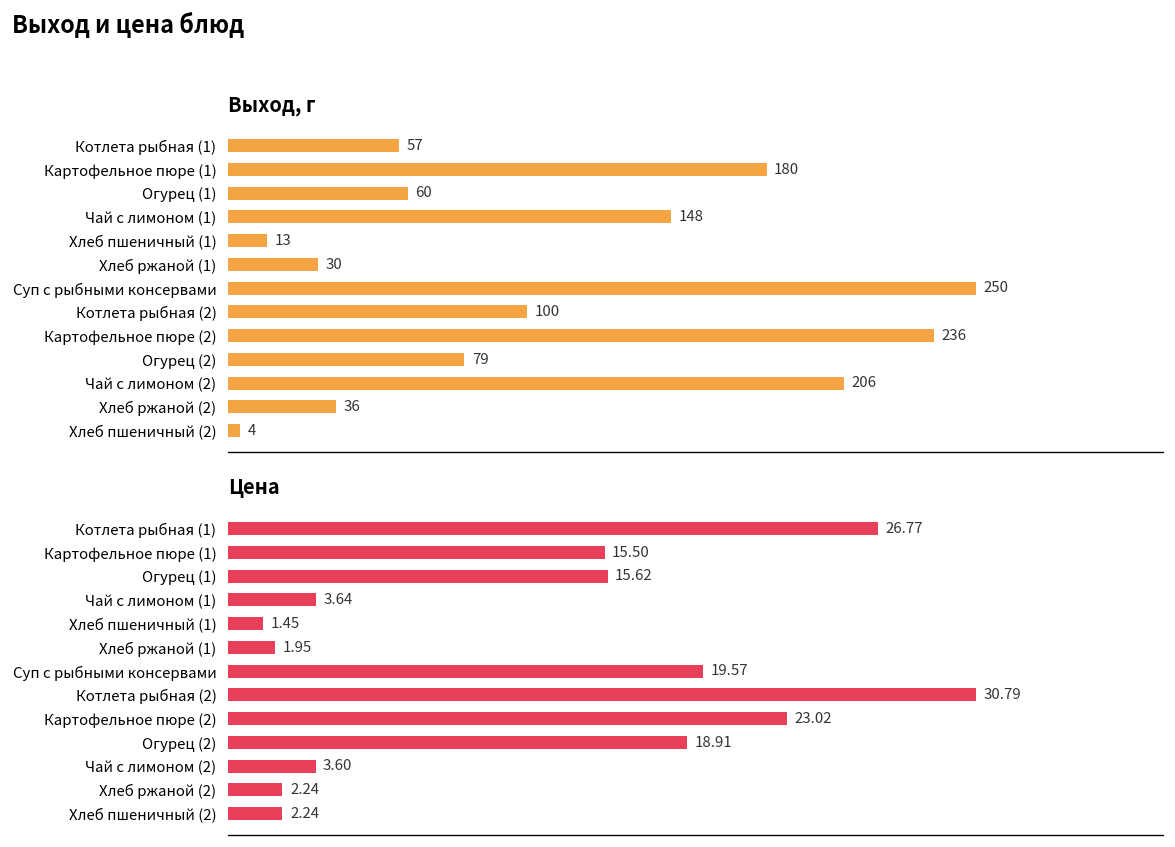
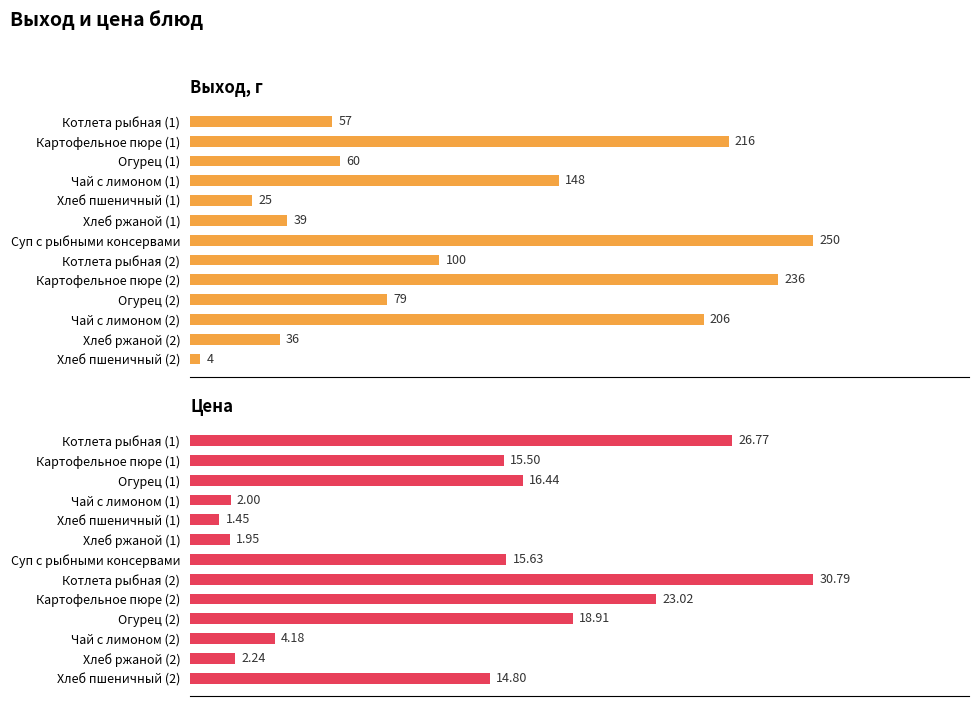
  {
    "Выход, г": {
      "Котлета рыбная (1)": 57,
-     "Картофельное пюре (1)": 180,
+     "Картофельное пюре (1)": 216,
      "Огурец (1)": 60,
      "Чай с лимоном (1)": 148,
-     "Хлеб пшеничный (1)": 13,
-     "Хлеб ржаной (1)": 30,
+     "Хлеб пшеничный (1)": 25,
+     "Хлеб ржаной (1)": 39,
      "Суп с рыбными консервами": 250,
      "Котлета рыбная (2)": 100,
      "Картофельное пюре (2)": 236,
      "Огурец (2)": 79,
      "Чай с лимоном (2)": 206,
      "Хлеб ржаной (2)": 36,
      "Хлеб пшеничный (2)": 4
    },
    "Цена": {
      "Котлета рыбная (1)": 26.77,
      "Картофельное пюре (1)": 15.50,
-     "Огурец (1)": 15.62,
-     "Чай с лимоном (1)": 3.64,
+     "Огурец (1)": 16.44,
+     "Чай с лимоном (1)": 2.00,
      "Хлеб пшеничный (1)": 1.45,
      "Хлеб ржаной (1)": 1.95,
-     "Суп с рыбными консервами": 19.57,
+     "Суп с рыбными консервами": 15.63,
      "Котлета рыбная (2)": 30.79,
      "Картофельное пюре (2)": 23.02,
      "Огурец (2)": 18.91,
-     "Чай с лимоном (2)": 3.60,
+     "Чай с лимоном (2)": 4.18,
      "Хлеб ржаной (2)": 2.24,
-     "Хлеб пшеничный (2)": 2.24
+     "Хлеб пшеничный (2)": 14.80
    }
  }
